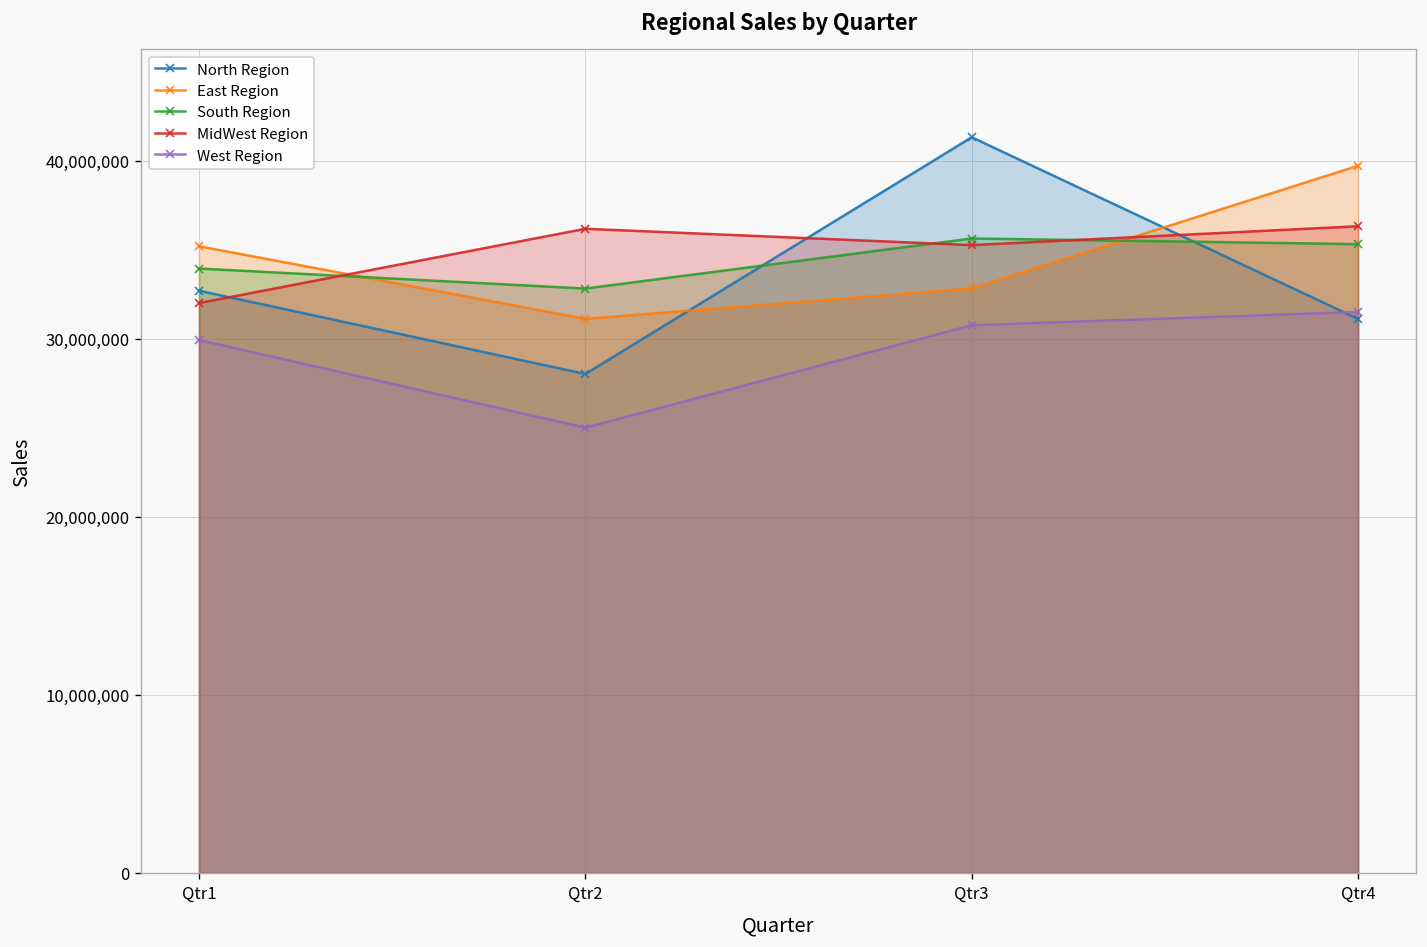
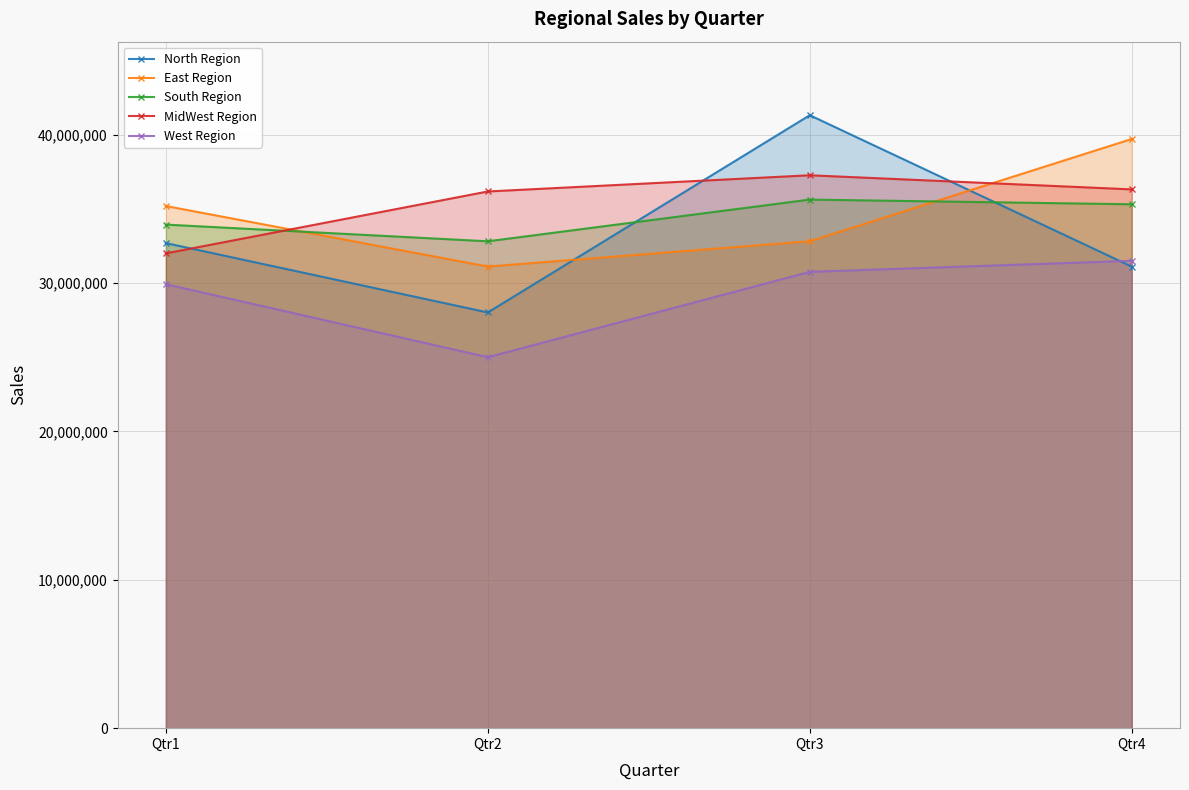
  {
    "North Region": {
      "Qtr1": "32,700,000",
      "Qtr2": "28,000,000",
      "Qtr3": "41,300,000",
      "Qtr4": "31,100,000"
    },
    "East Region": {
      "Qtr1": "35,200,000",
      "Qtr2": "31,100,000",
      "Qtr3": "32,800,000",
      "Qtr4": "39,700,000"
    },
    "South Region": {
      "Qtr1": "33,900,000",
      "Qtr2": "32,800,000",
      "Qtr3": "35,600,000",
      "Qtr4": "35,300,000"
    },
    "MidWest Region": {
      "Qtr1": "32,000,000",
      "Qtr2": "36,200,000",
-     "Qtr3": "35,200,000",
+     "Qtr3": "37,300,000",
      "Qtr4": "36,300,000"
    },
    "West Region": {
      "Qtr1": "29,900,000",
      "Qtr2": "25,000,000",
      "Qtr3": "30,800,000",
      "Qtr4": "31,500,000"
    }
  }
